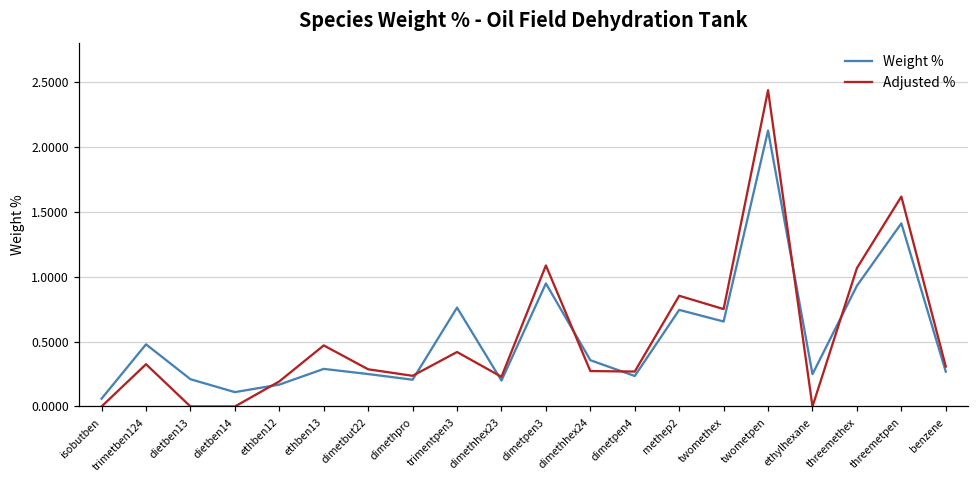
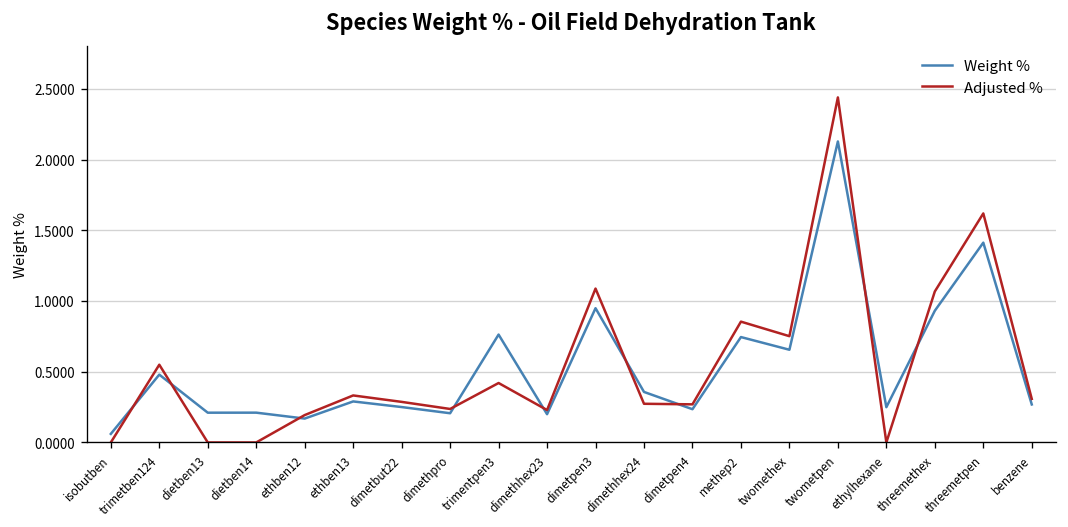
  {
    "Weight %": {
      "isobutben": 0.06,
      "trimetben124": 0.48,
      "dietben13": 0.21,
-     "dietben14": 0.11,
+     "dietben14": 0.21,
      "ethben12": 0.17,
      "ethben13": 0.29,
      "dimetbut22": 0.25,
      "dimethpro": 0.21,
      "trimentpen3": 0.76,
      "dimethhex23": 0.20,
      "dimetpen3": 0.95,
      "dimethhex24": 0.36,
      "dimetpen4": 0.24,
      "methep2": 0.75,
      "twomethex": 0.66,
      "twometpen": 2.13,
      "ethylhexane": 0.25,
      "threemethex": 0.93,
      "threemetpen": 1.41,
      "benzene": 0.27
    },
    "Adjusted %": {
      "isobutben": 0.00,
-     "trimetben124": 0.33,
+     "trimetben124": 0.55,
      "dietben13": 0.00,
      "dietben14": 0.00,
      "ethben12": 0.19,
-     "ethben13": 0.47,
+     "ethben13": 0.33,
      "dimetbut22": 0.29,
      "dimethpro": 0.24,
      "trimentpen3": 0.42,
      "dimethhex23": 0.23,
      "dimetpen3": 1.09,
      "dimethhex24": 0.27,
      "dimetpen4": 0.27,
      "methep2": 0.85,
      "twomethex": 0.75,
      "twometpen": 2.44,
      "ethylhexane": 0.00,
      "threemethex": 1.07,
      "threemetpen": 1.62,
      "benzene": 0.31
    }
  }
